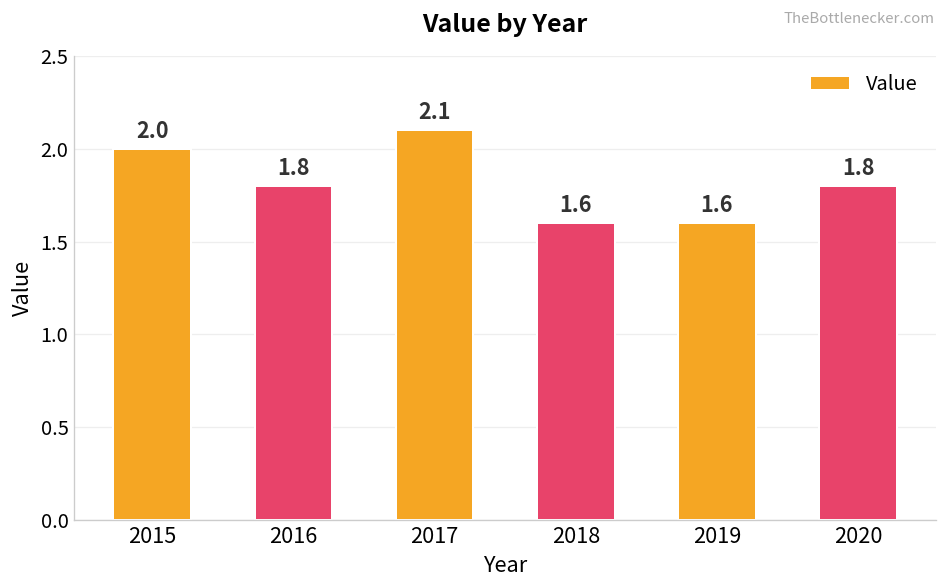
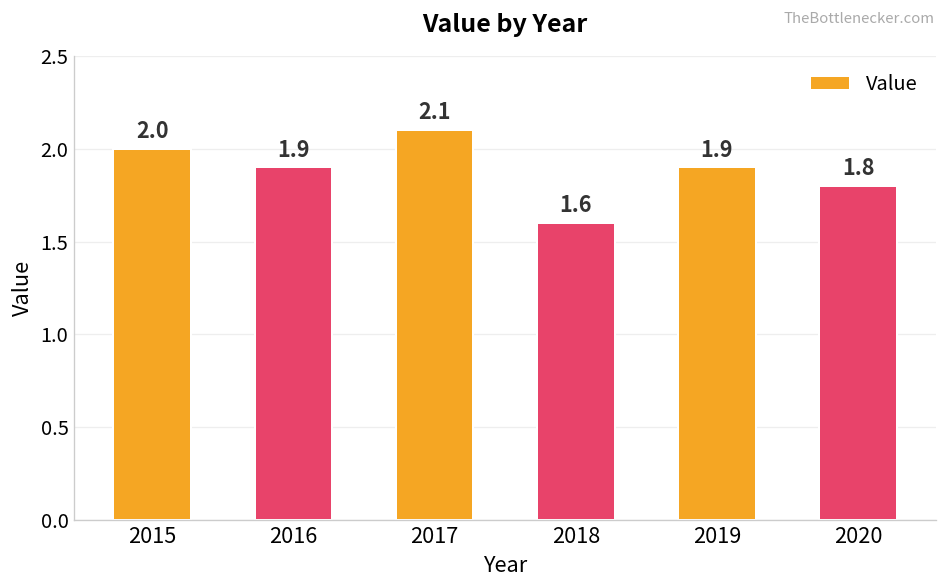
  {
    "2015": 2.0,
-   "2016": 1.8,
+   "2016": 1.9,
    "2017": 2.1,
    "2018": 1.6,
-   "2019": 1.6,
+   "2019": 1.9,
    "2020": 1.8
  }
